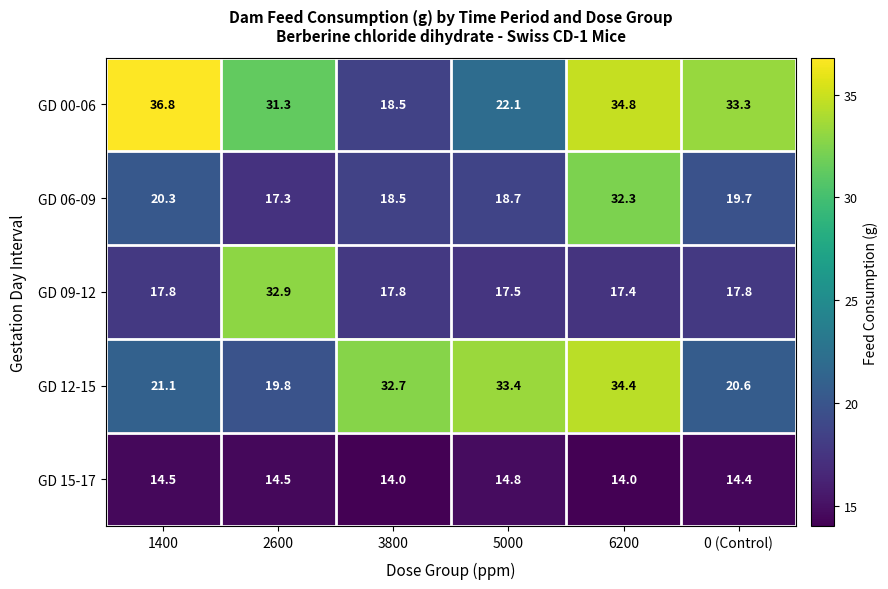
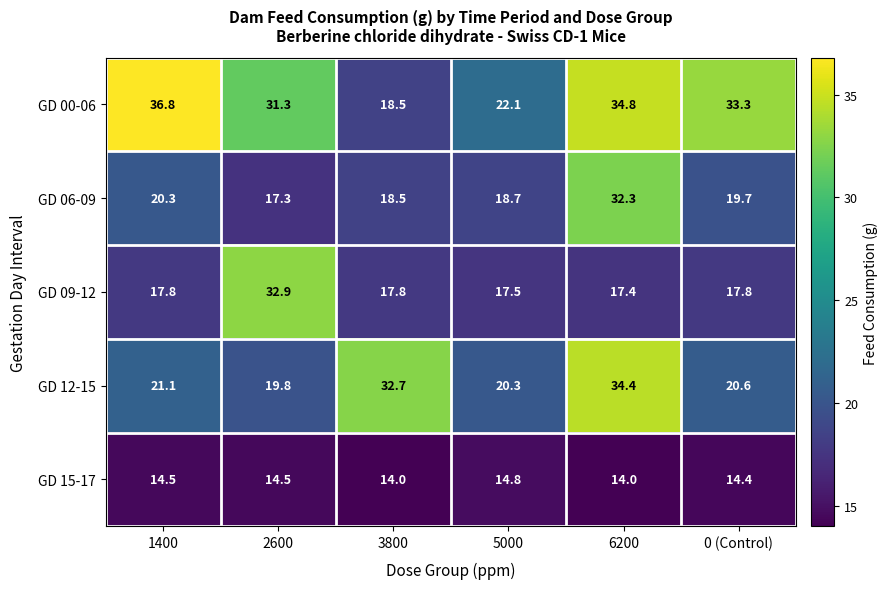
  {
    "GD 00-06": {
      "1400": 36.8,
      "2600": 31.3,
      "3800": 18.5,
      "5000": 22.1,
      "6200": 34.8,
      "0 (Control)": 33.3
    },
    "GD 06-09": {
      "1400": 20.3,
      "2600": 17.3,
      "3800": 18.5,
      "5000": 18.7,
      "6200": 32.3,
      "0 (Control)": 19.7
    },
    "GD 09-12": {
      "1400": 17.8,
      "2600": 32.9,
      "3800": 17.8,
      "5000": 17.5,
      "6200": 17.4,
      "0 (Control)": 17.8
    },
    "GD 12-15": {
      "1400": 21.1,
      "2600": 19.8,
      "3800": 32.7,
-     "5000": 33.4,
+     "5000": 20.3,
      "6200": 34.4,
      "0 (Control)": 20.6
    },
    "GD 15-17": {
      "1400": 14.5,
      "2600": 14.5,
      "3800": 14.0,
      "5000": 14.8,
      "6200": 14.0,
      "0 (Control)": 14.4
    }
  }
